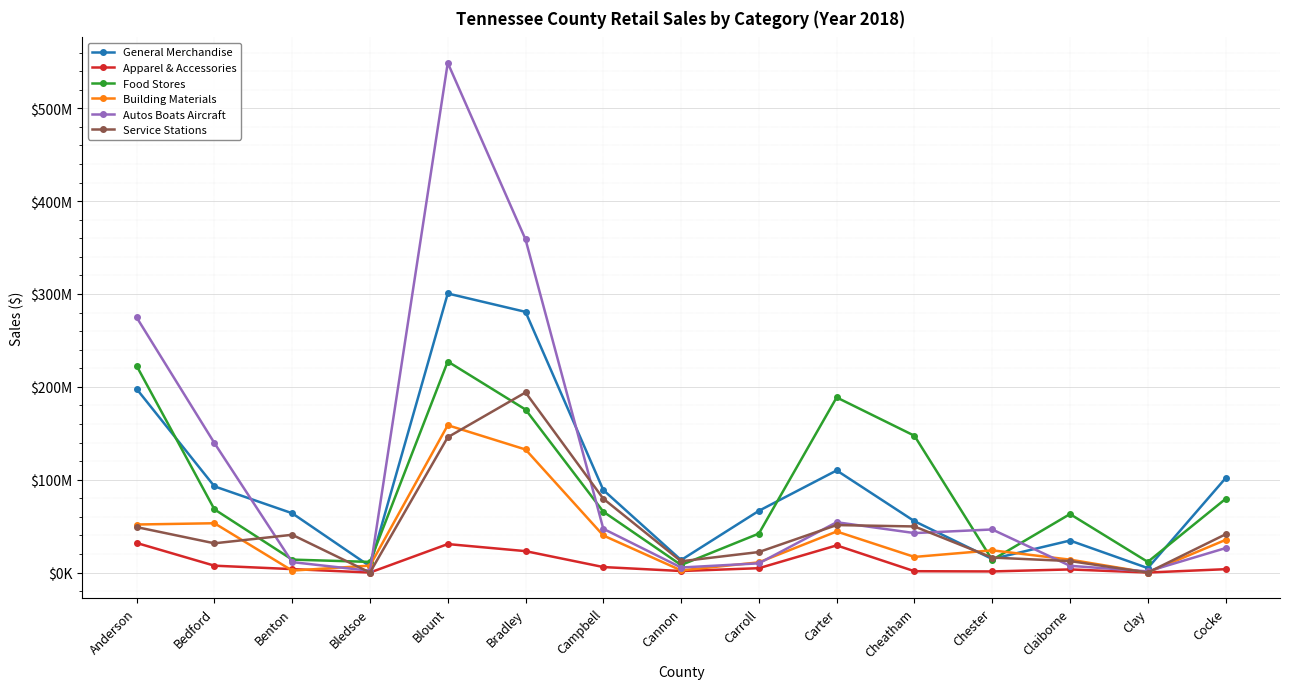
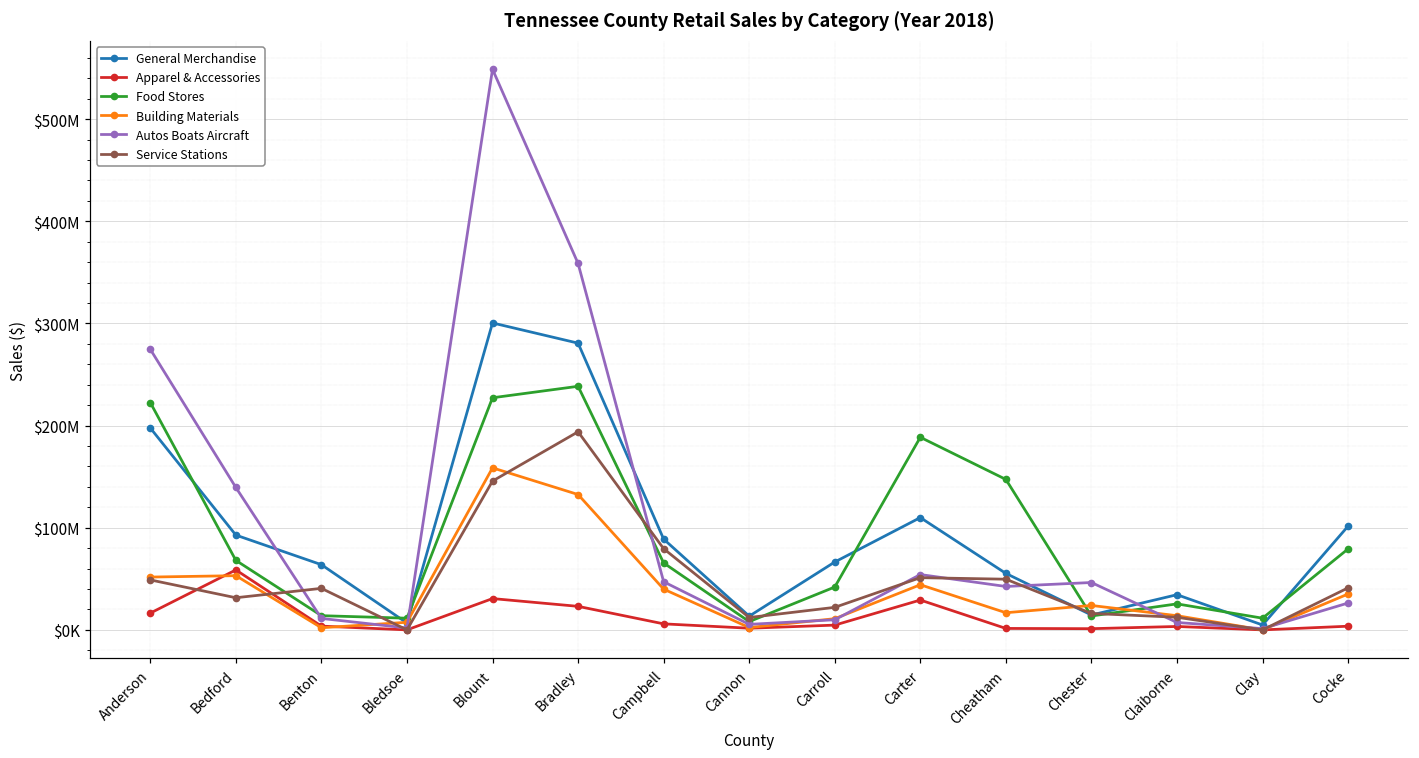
  {
    "General Merchandise": {
      "Anderson": "$200000000",
      "Bedford": "$90000000",
      "Benton": "$60000000",
      "Blount": "$300000000",
      "Bradley": "$280000000",
      "Campbell": "$90000000",
      "Carroll": "$70000000",
      "Carter": "$110000000",
      "Cheatham": "$60000000",
      "Claiborne": "$30000000",
      "Clay": "$0",
      "Cocke": "$100000000"
    },
    "Apparel & Accessories": {
-     "Anderson": "$30000000",
-     "Bedford": "$10000000",
+     "Anderson": "$20000000",
+     "Bedford": "$60000000",
      "Blount": "$30000000",
      "Bradley": "$20000000",
      "Campbell": "$10000000",
      "Carroll": "$0",
      "Carter": "$30000000",
      "Cheatham": "$0",
      "Chester": "$0",
      "Claiborne": "$0",
      "Cocke": "$0"
    },
    "Food Stores": {
      "Anderson": "$220000000",
      "Bedford": "$70000000",
      "Bledsoe": "$10000000",
      "Blount": "$230000000",
-     "Bradley": "$180000000",
+     "Bradley": "$240000000",
      "Campbell": "$70000000",
      "Carroll": "$40000000",
      "Carter": "$190000000",
      "Cheatham": "$150000000",
-     "Claiborne": "$60000000",
+     "Claiborne": "$30000000",
      "Clay": "$10000000",
      "Cocke": "$80000000"
    },
    "Building Materials": {
      "Anderson": "$50000000",
      "Bedford": "$50000000",
      "Blount": "$160000000",
      "Bradley": "$130000000",
      "Campbell": "$40000000",
      "Carter": "$40000000",
      "Cheatham": "$20000000",
      "Chester": "$20000000",
      "Cocke": "$40000000"
    },
    "Autos Boats Aircraft": {
      "Anderson": "$270000000",
      "Bedford": "$140000000",
      "Blount": "$550000000",
      "Bradley": "$360000000",
      "Campbell": "$50000000",
      "Carter": "$50000000",
      "Cheatham": "$40000000",
      "Chester": "$50000000",
      "Claiborne": "$10000000",
      "Cocke": "$30000000"
    },
    "Service Stations": {
      "Anderson": "$50000000",
      "Bedford": "$30000000",
      "Benton": "$40000000",
      "Blount": "$150000000",
      "Bradley": "$190000000",
      "Campbell": "$80000000",
      "Carroll": "$20000000",
      "Carter": "$50000000",
      "Cheatham": "$50000000",
      "Cocke": "$40000000"
    }
  }
